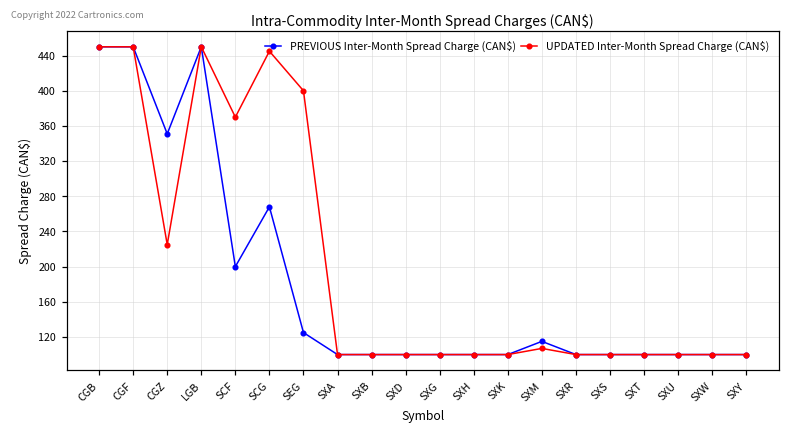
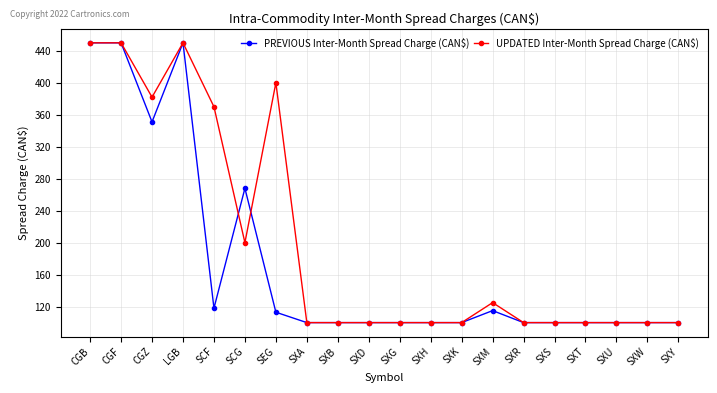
  {
    "PREVIOUS Inter-Month Spread Charge (CAN$)": {
      "CGZ": 350,
-     "SCF": 200,
+     "SCF": 120,
      "SCG": 270,
-     "SEG": 130,
+     "SEG": 110,
      "SXM": 120
    },
    "UPDATED Inter-Month Spread Charge (CAN$)": {
-     "CGZ": 230,
+     "CGZ": 380,
      "SCF": 370,
-     "SCG": 450,
+     "SCG": 200,
      "SEG": 400,
-     "SXM": 110
+     "SXM": 130
    }
  }
